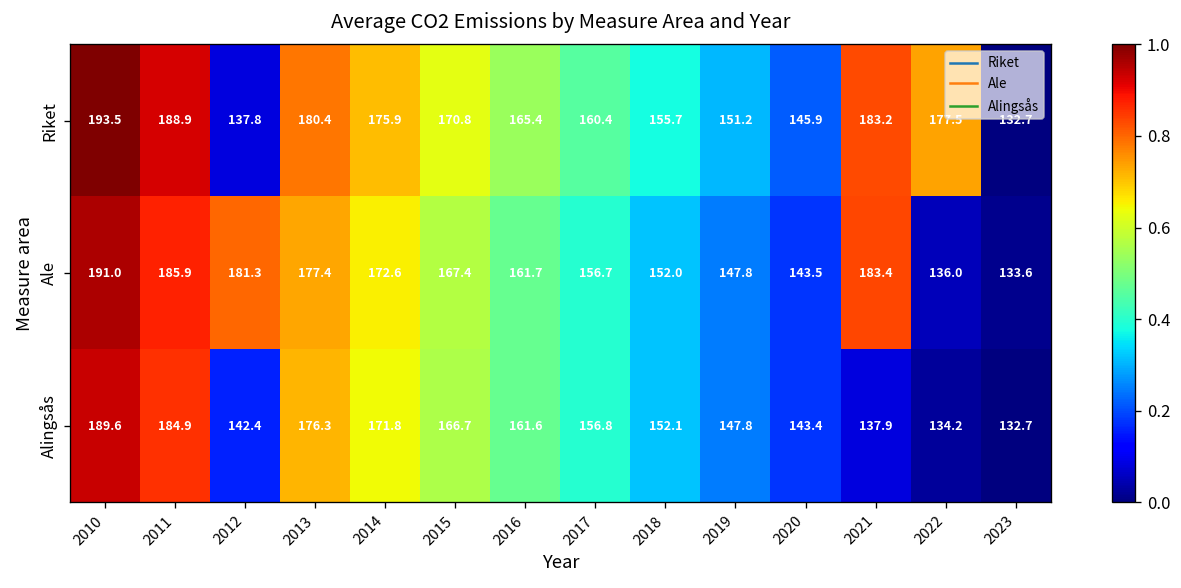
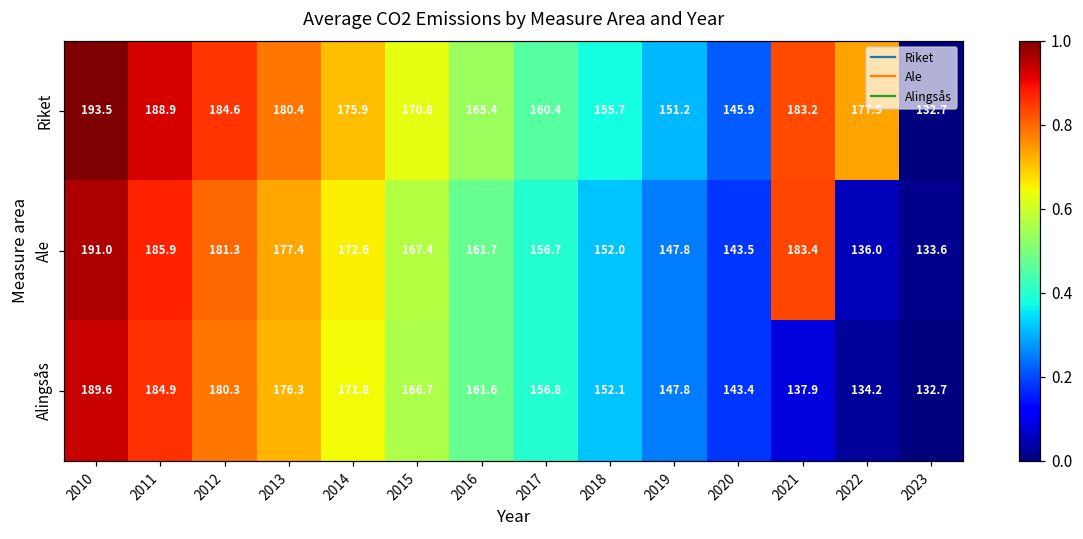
  {
    "Riket": {
      "2010": 193.5,
      "2011": 188.9,
-     "2012": 137.8,
+     "2012": 184.6,
      "2013": 180.4,
      "2014": 175.9,
      "2015": 170.8,
      "2016": 165.4,
      "2017": 160.4,
      "2018": 155.7,
      "2019": 151.2,
      "2020": 145.9,
      "2021": 183.2,
      "2022": 177.5,
      "2023": 132.7
    },
    "Ale": {
      "2010": 191.0,
      "2011": 185.9,
      "2012": 181.3,
      "2013": 177.4,
      "2014": 172.6,
      "2015": 167.4,
      "2016": 161.7,
      "2017": 156.7,
      "2018": 152.0,
      "2019": 147.8,
      "2020": 143.5,
      "2021": 183.4,
      "2022": 136.0,
      "2023": 133.6
    },
    "Alingsås": {
      "2010": 189.6,
      "2011": 184.9,
-     "2012": 142.4,
+     "2012": 180.3,
      "2013": 176.3,
      "2014": 171.8,
      "2015": 166.7,
      "2016": 161.6,
      "2017": 156.8,
      "2018": 152.1,
      "2019": 147.8,
      "2020": 143.4,
      "2021": 137.9,
      "2022": 134.2,
      "2023": 132.7
    }
  }
